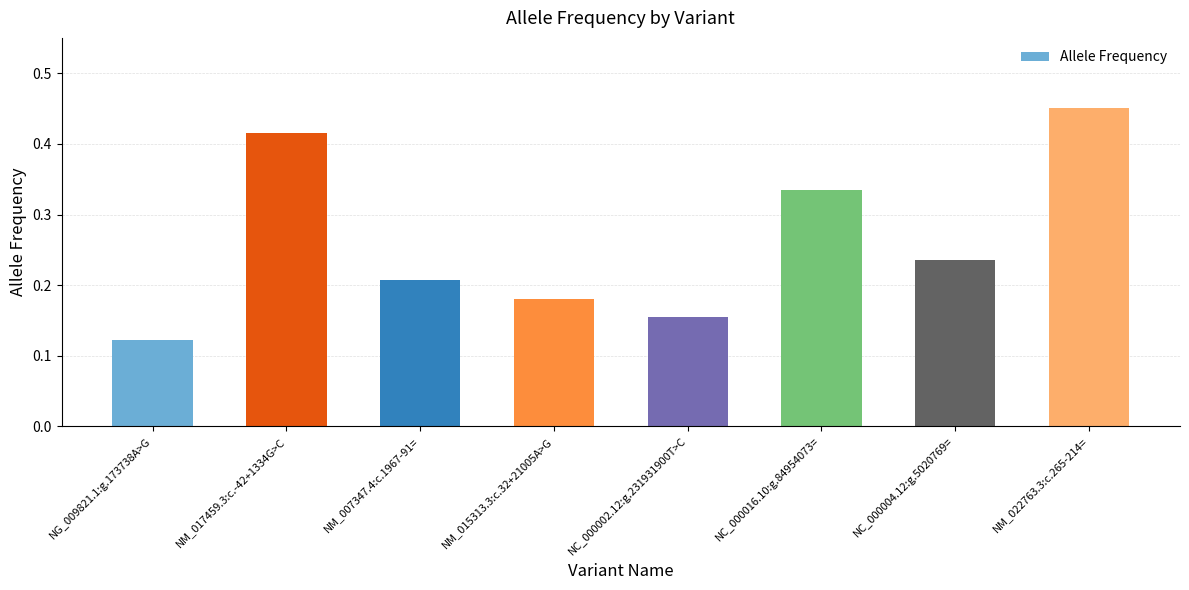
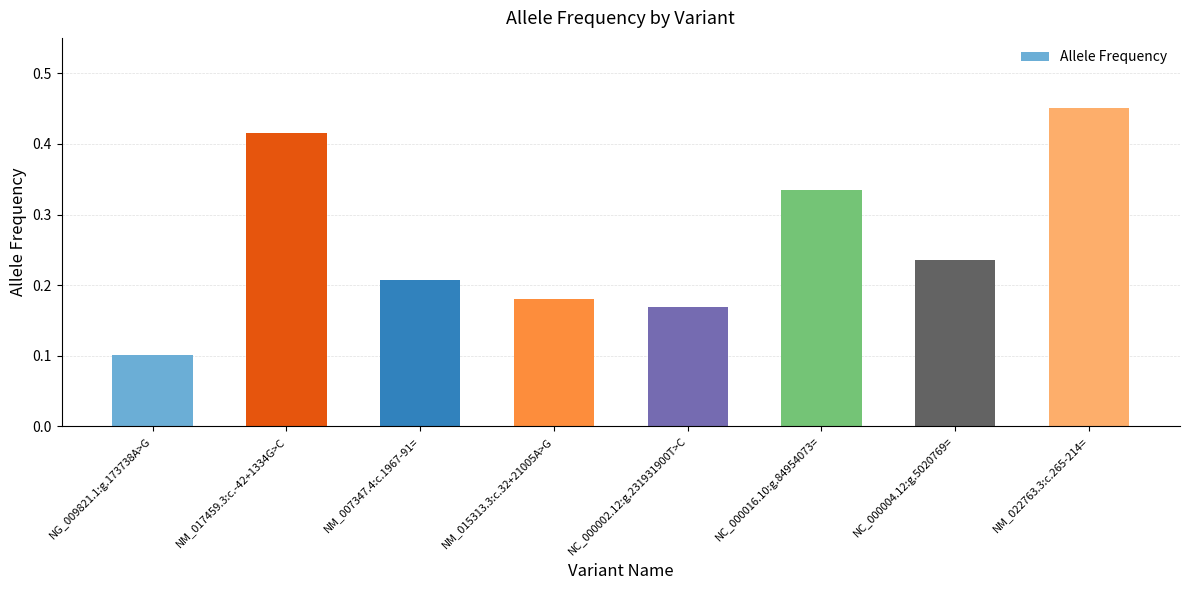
  {
-   "NG_009821.1:g.173738A>G": 0.12,
+   "NG_009821.1:g.173738A>G": 0.10,
    "NM_017459.3:c.-42+1334G>C": 0.42,
    "NM_007347.4:c.1967-91=": 0.21,
    "NM_015313.3:c.32+21005A>G": 0.18,
-   "NC_000002.12:g.231931900T>C": 0.16,
+   "NC_000002.12:g.231931900T>C": 0.17,
    "NC_000016.10:g.84954073=": 0.33,
    "NC_000004.12:g.5020769=": 0.24,
    "NM_022763.3:c.265-214=": 0.45
  }
